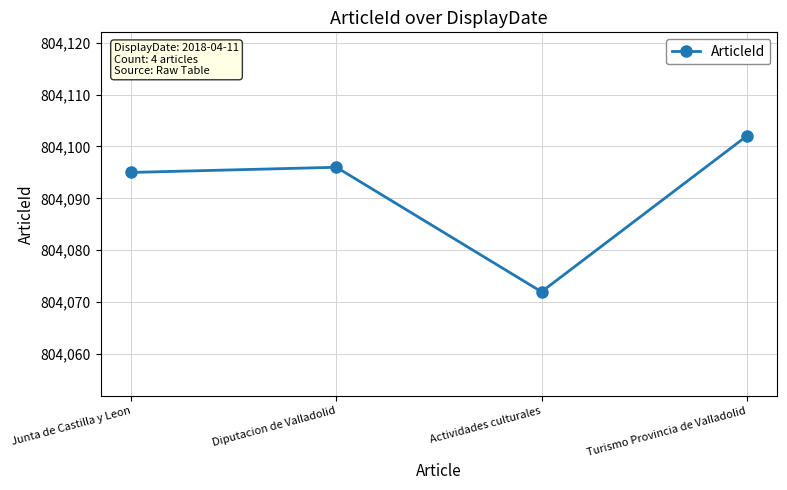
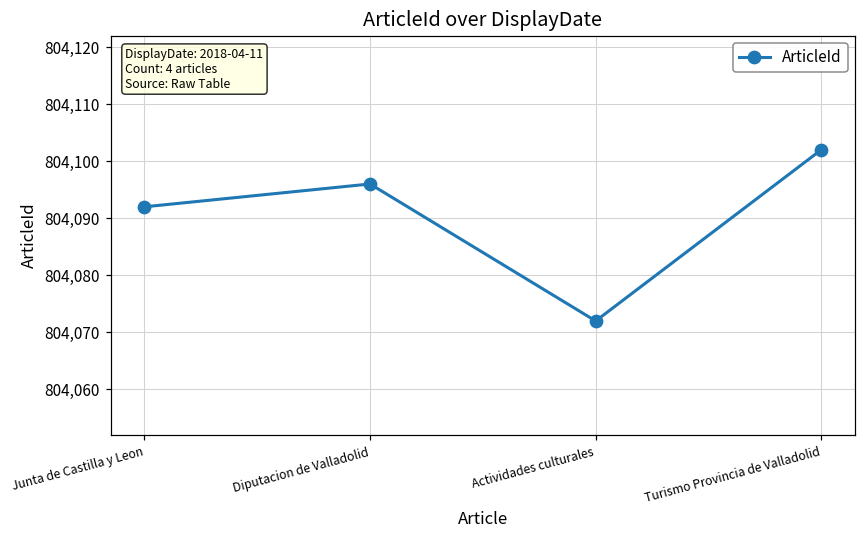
  {
-   "Junta de Castilla y Leon": "804,095",
+   "Junta de Castilla y Leon": "804,092",
    "Diputacion de Valladolid": "804,096",
    "Actividades culturales": "804,072",
    "Turismo Provincia de Valladolid": "804,102"
  }
